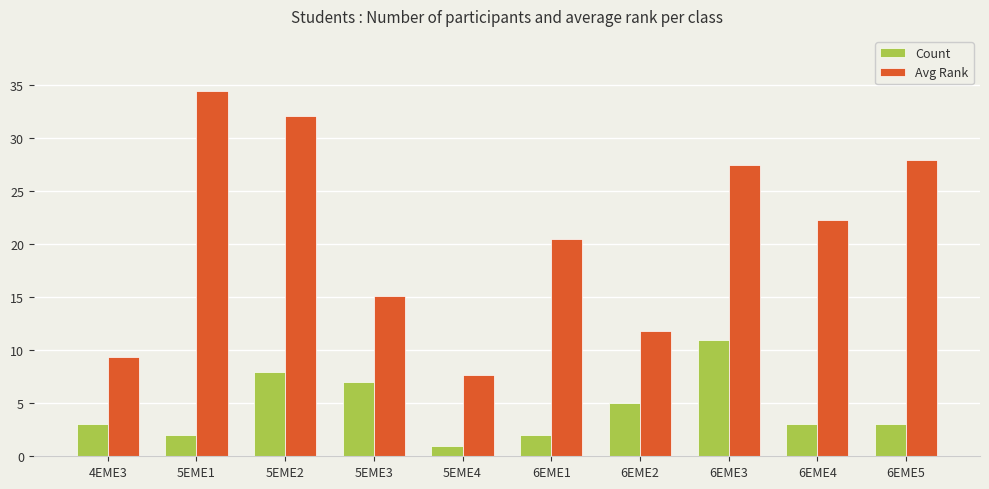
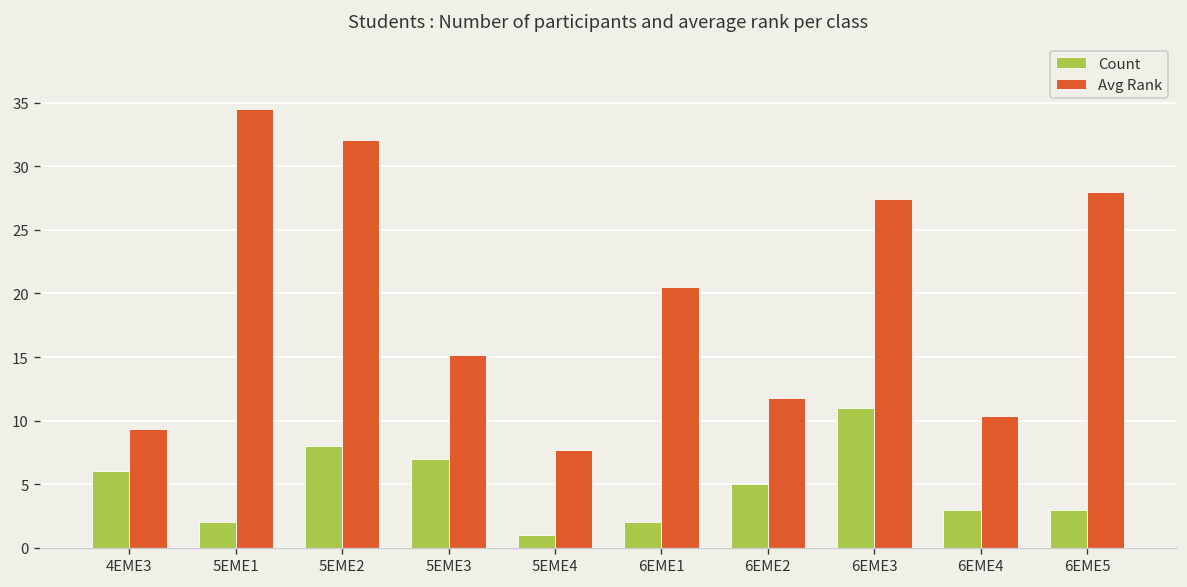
  {
    "Count": {
-     "4EME3": 3,
+     "4EME3": 6,
      "5EME1": 2,
      "5EME2": 8,
      "5EME3": 7,
      "5EME4": 1,
      "6EME1": 2,
      "6EME2": 5,
      "6EME3": 11,
      "6EME4": 3,
      "6EME5": 3
    },
    "Avg Rank": {
      "4EME3": 9.3,
      "5EME1": 34.5,
      "5EME2": 32.1,
      "5EME3": 15.2,
      "5EME4": 7.7,
      "6EME1": 20.5,
      "6EME2": 11.8,
      "6EME3": 27.5,
-     "6EME4": 22.3,
+     "6EME4": 10.4,
      "6EME5": 28.0
    }
  }
